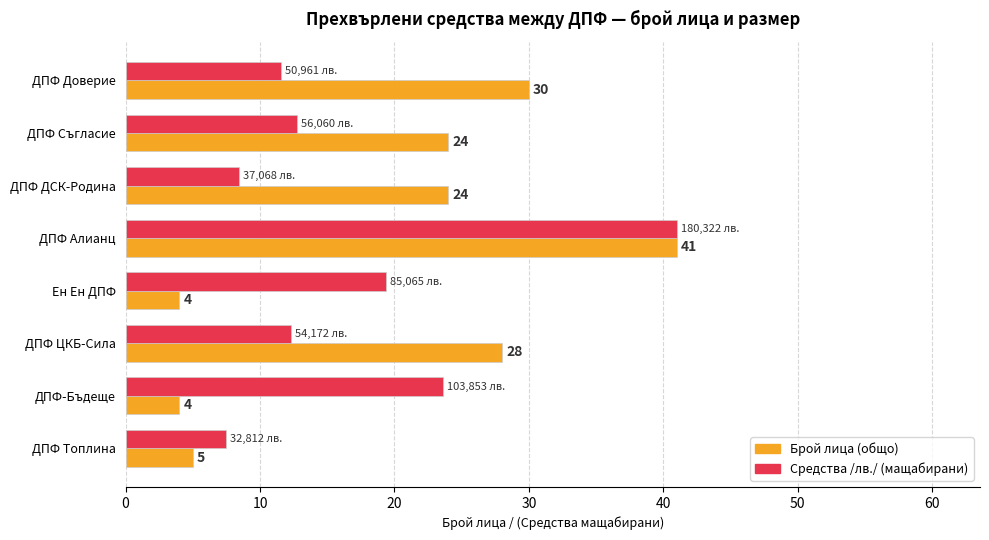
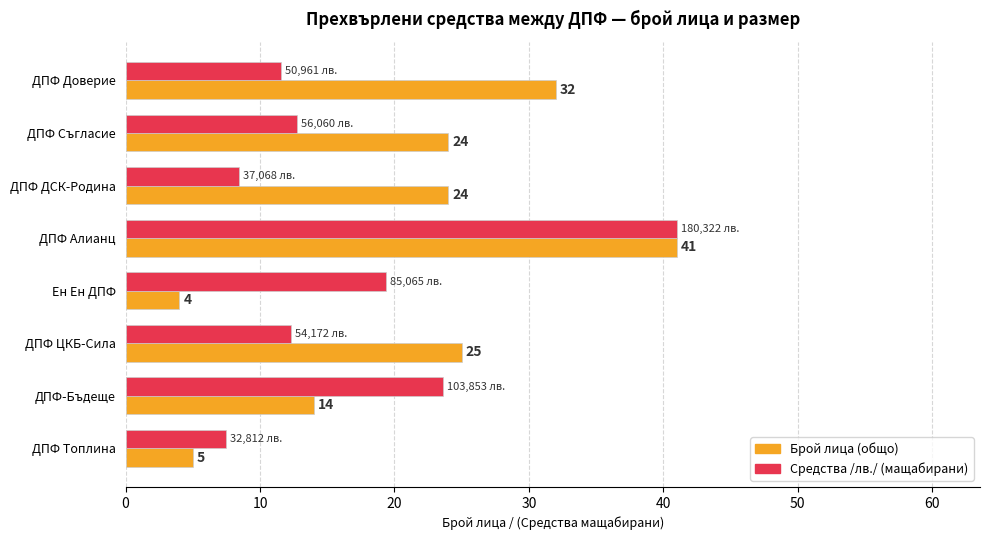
  {
    "Брой лица (общо)": {
-     "ДПФ Доверие": 30,
+     "ДПФ Доверие": 32,
      "ДПФ Съгласие": 24,
      "ДПФ ДСК-Родина": 24,
      "ДПФ Алианц": 41,
      "Ен Ен ДПФ": 4,
-     "ДПФ ЦКБ-Сила": 28,
-     "ДПФ-Бъдеще": 4,
+     "ДПФ ЦКБ-Сила": 25,
+     "ДПФ-Бъдеще": 14,
      "ДПФ Топлина": 5
    }
  }
